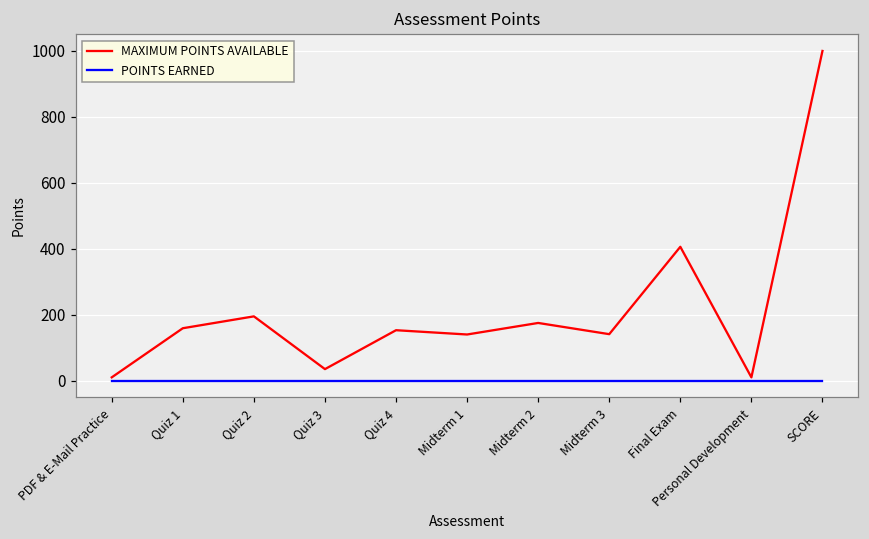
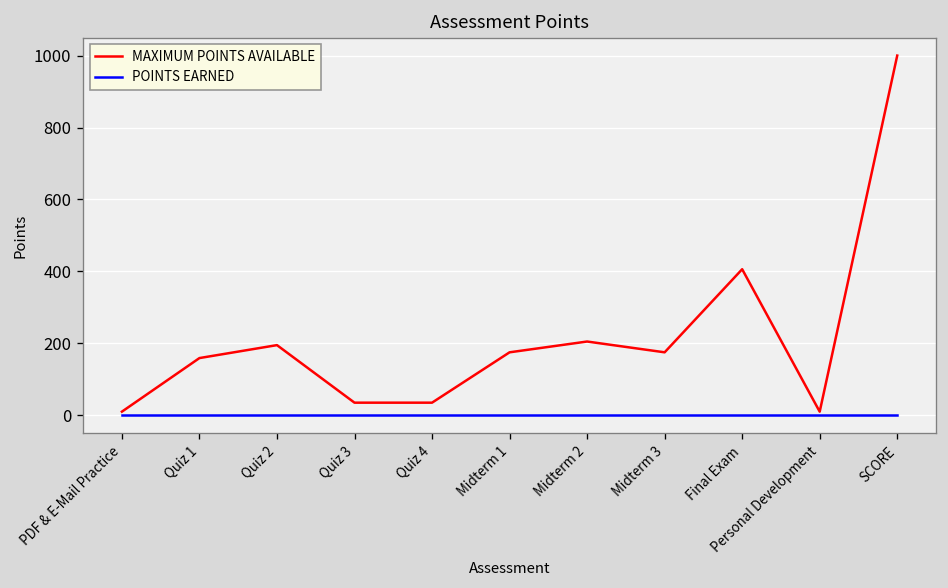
  {
    "MAXIMUM POINTS AVAILABLE": {
      "PDF & E-Mail Practice": 10,
      "Quiz 1": 160,
      "Quiz 2": 200,
      "Quiz 3": 40,
-     "Quiz 4": 150,
-     "Midterm 1": 140,
-     "Midterm 2": 180,
-     "Midterm 3": 140,
+     "Quiz 4": 40,
+     "Midterm 1": 180,
+     "Midterm 2": 210,
+     "Midterm 3": 180,
      "Final Exam": 410,
      "Personal Development": 10,
      "SCORE": 1000
    },
    "POINTS EARNED": {
      "PDF & E-Mail Practice": 0,
      "Quiz 1": 0,
      "Quiz 2": 0,
      "Quiz 3": 0,
      "Quiz 4": 0,
      "Midterm 1": 0,
      "Midterm 2": 0,
      "Midterm 3": 0,
      "Final Exam": 0,
      "Personal Development": 0,
      "SCORE": 0
    }
  }
